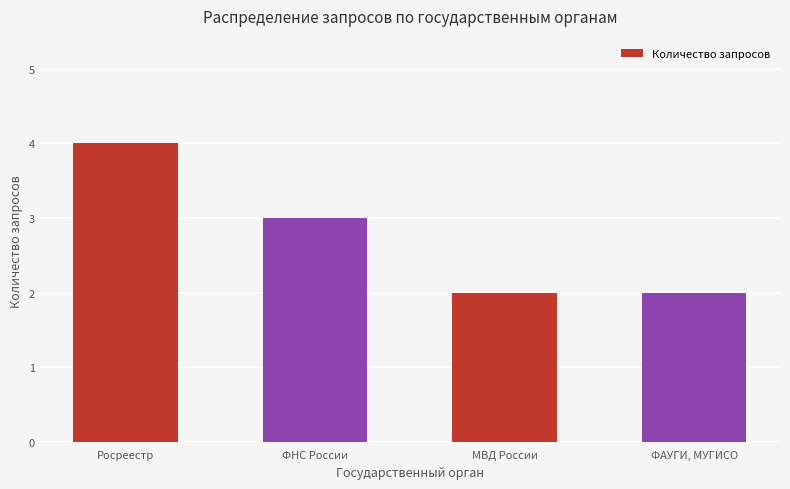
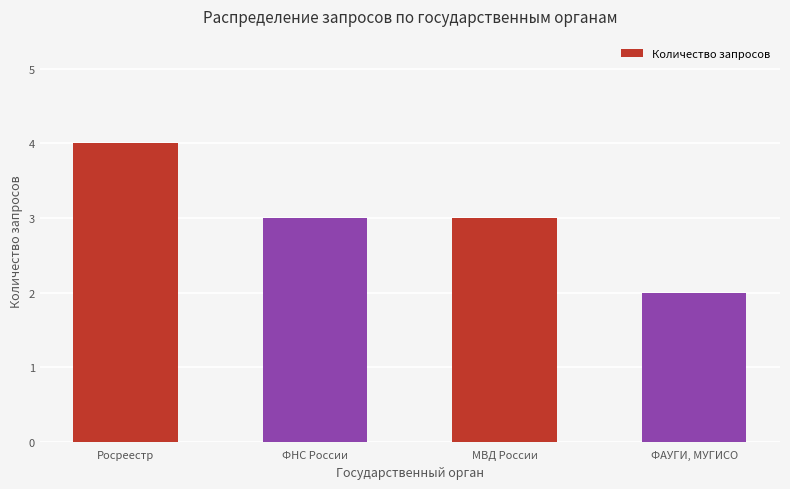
  {
    "Росреестр": 4,
    "ФНС России": 3,
-   "МВД России": 2,
+   "МВД России": 3,
    "ФАУГИ, МУГИСО": 2
  }
